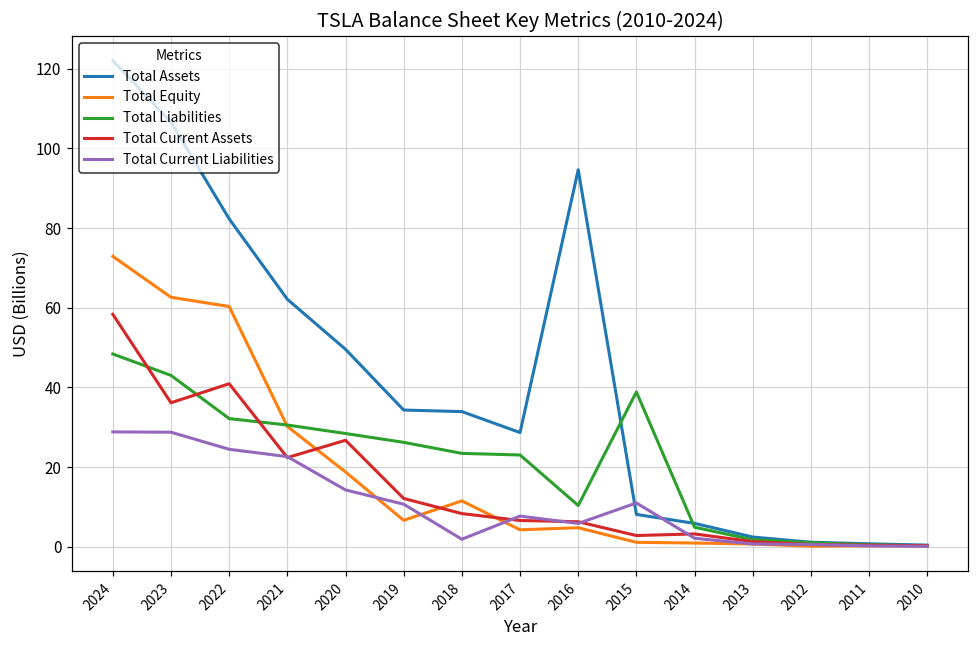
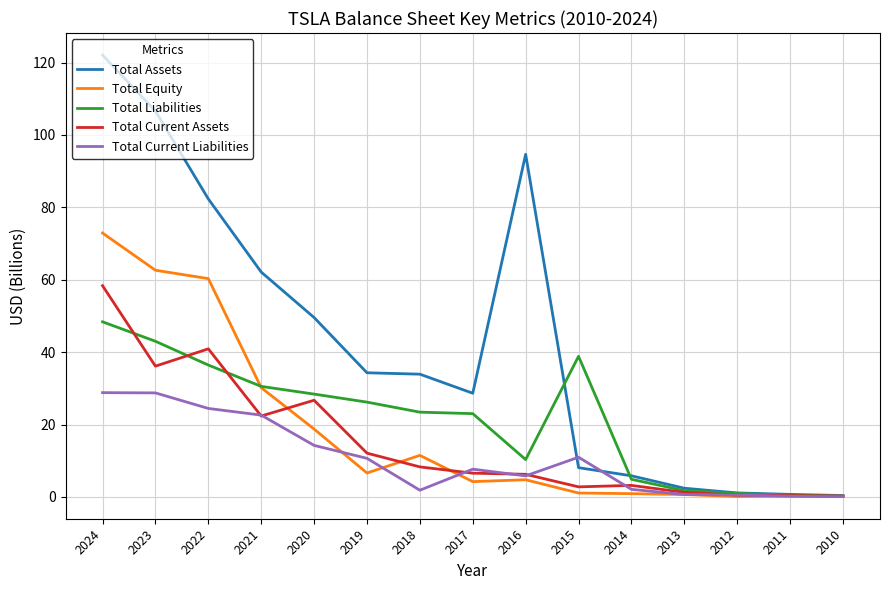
  {
    "Total Assets": {
      "2022": 82,
      "2021": 62,
      "2020": 50,
      "2019": 34,
      "2018": 34,
      "2017": 29,
      "2016": 95,
      "2015": 8,
      "2014": 6
    },
    "Total Equity": {
      "2024": 73,
      "2023": 63,
      "2022": 60,
      "2020": 19,
      "2019": 7,
      "2018": 11,
      "2017": 4,
      "2016": 5,
      "2015": 1,
      "2014": 1
    },
    "Total Liabilities": {
      "2024": 48,
      "2023": 43,
-     "2022": 32,
+     "2022": 36,
      "2020": 28,
      "2019": 26,
      "2018": 23,
      "2017": 23,
      "2016": 10,
      "2015": 39,
      "2014": 5
    },
    "Total Current Assets": {
      "2024": 58,
      "2023": 36,
      "2022": 41,
      "2020": 27,
      "2019": 12,
      "2018": 8,
      "2017": 7,
      "2015": 3,
      "2014": 3
    },
    "Total Current Liabilities": {
      "2024": 29,
      "2023": 29,
      "2022": 24,
      "2020": 14,
      "2019": 11,
      "2018": 2,
      "2017": 8,
      "2015": 11,
      "2014": 2
    }
  }
